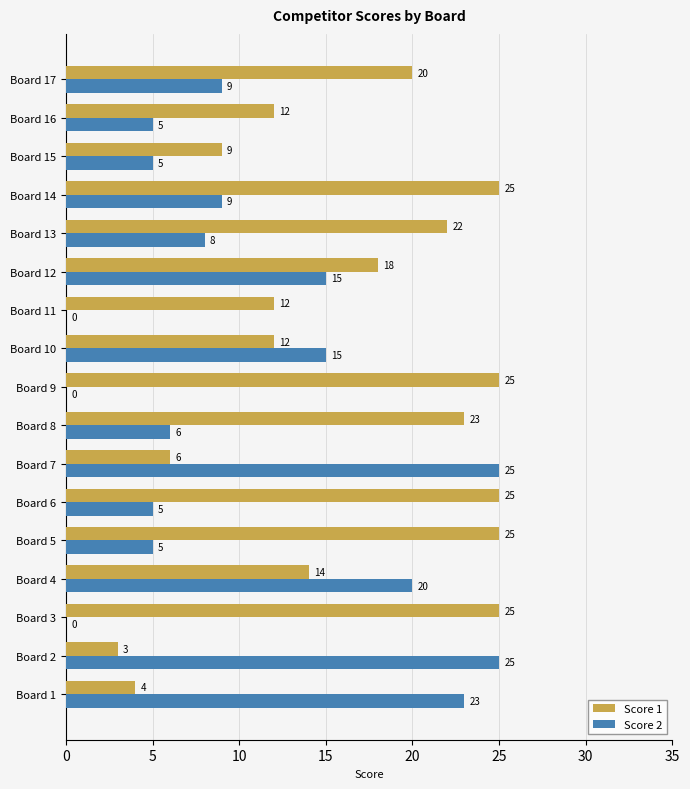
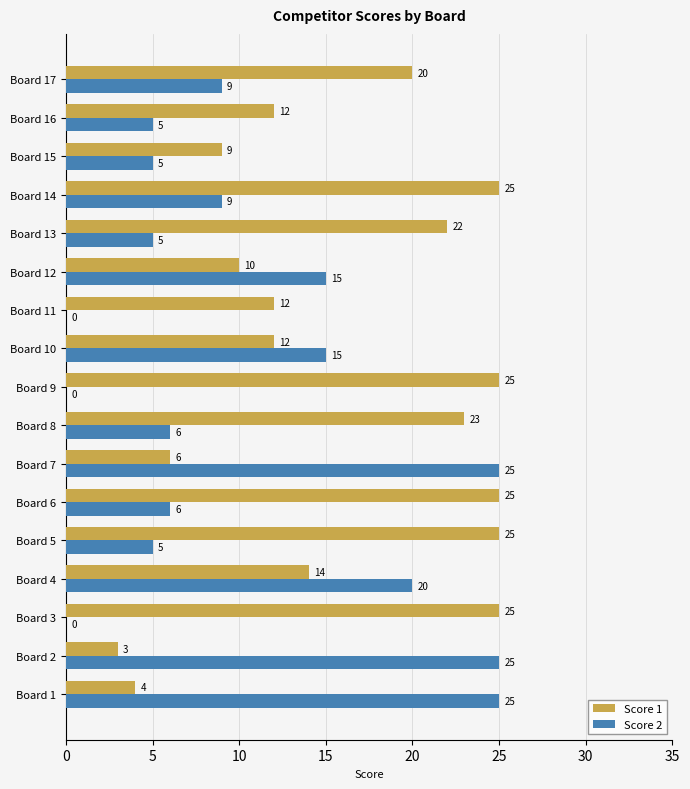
  {
    "Score 1": {
      "Board 17": 20,
      "Board 16": 12,
      "Board 15": 9,
      "Board 14": 25,
      "Board 13": 22,
-     "Board 12": 18,
+     "Board 12": 10,
      "Board 11": 12,
      "Board 10": 12,
      "Board 9": 25,
      "Board 8": 23,
      "Board 7": 6,
      "Board 6": 25,
      "Board 5": 25,
      "Board 4": 14,
      "Board 3": 25,
      "Board 2": 3,
      "Board 1": 4
    },
    "Score 2": {
      "Board 17": 9,
      "Board 16": 5,
      "Board 15": 5,
      "Board 14": 9,
-     "Board 13": 8,
+     "Board 13": 5,
      "Board 12": 15,
      "Board 11": 0,
      "Board 10": 15,
      "Board 9": 0,
      "Board 8": 6,
      "Board 7": 25,
-     "Board 6": 5,
+     "Board 6": 6,
      "Board 5": 5,
      "Board 4": 20,
      "Board 3": 0,
      "Board 2": 25,
-     "Board 1": 23
+     "Board 1": 25
    }
  }
